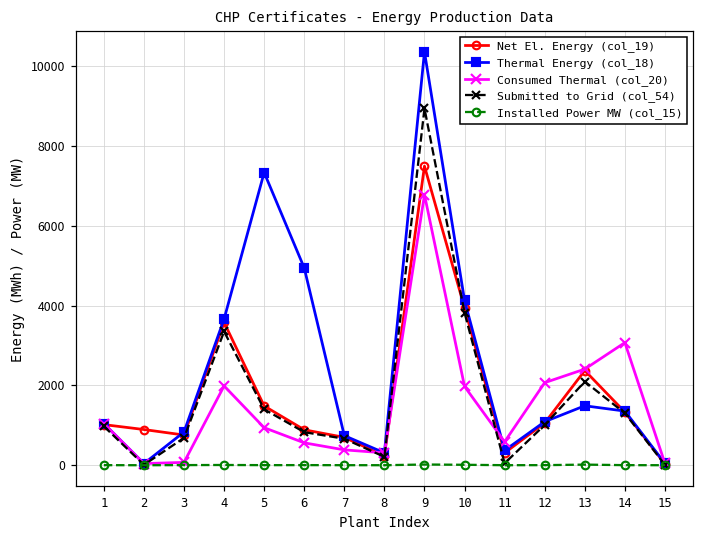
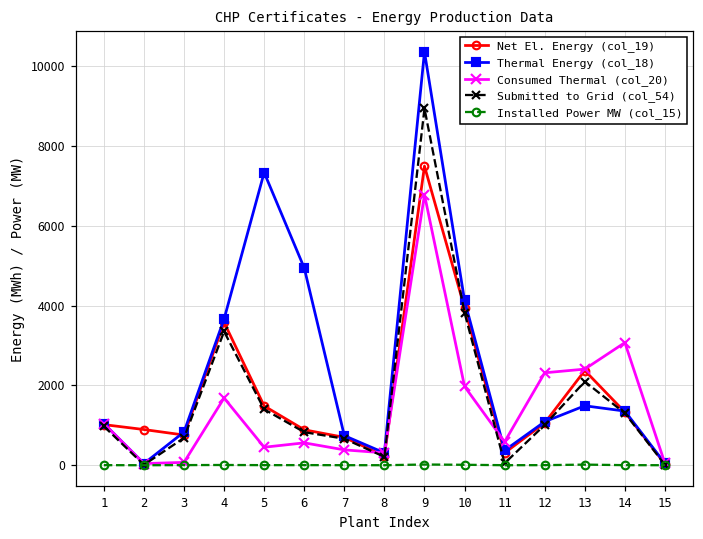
  {
    "Net El. Energy (col_19)": {
      "2": 900,
      "3": 800,
      "4": 3600,
      "5": 1500,
      "9": 7500,
      "10": 3900
    },
    "Thermal Energy (col_18)": {
      "3": 800,
      "4": 3700,
      "5": 7300,
      "6": 4900,
      "9": 10400,
      "10": 4100,
      "13": 1500
    },
    "Consumed Thermal (col_20)": {
-     "4": 2000,
-     "5": 900,
+     "4": 1700,
+     "5": 500,
      "6": 600,
      "7": 400,
      "9": 6800,
      "10": 2000,
      "11": 600,
-     "12": 2100,
+     "12": 2300,
      "14": 3100
    },
    "Submitted to Grid (col_54)": {
      "3": 700,
      "4": 3400,
      "5": 1400,
      "9": 8900,
      "10": 3800,
      "13": 2100
    },
    "Installed Power MW (col_15)": {
      "1": 0,
      "4": 0,
      "5": 0,
      "6": 0,
      "7": 0,
      "8": 0,
      "9": 0,
      "10": 0,
      "12": 0,
      "13": 0,
      "14": 0
    }
  }
